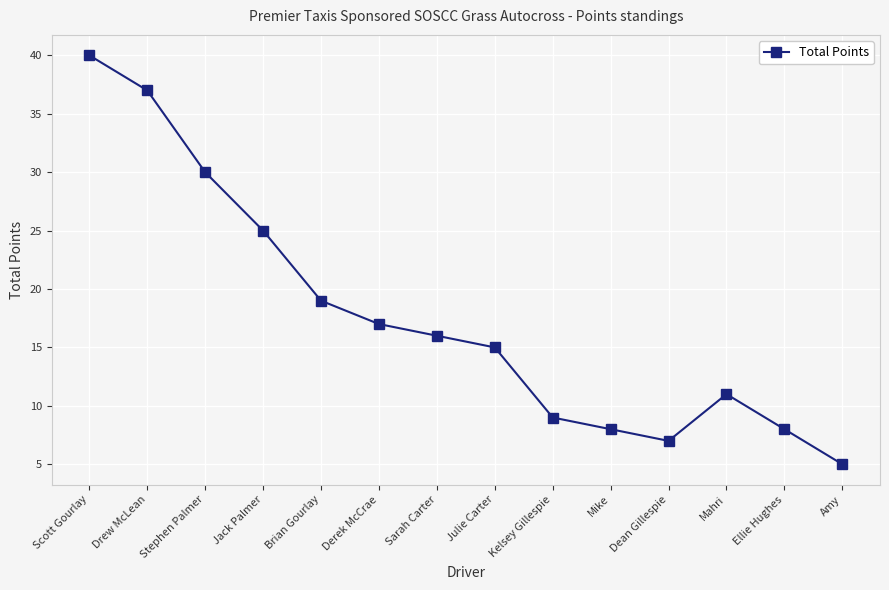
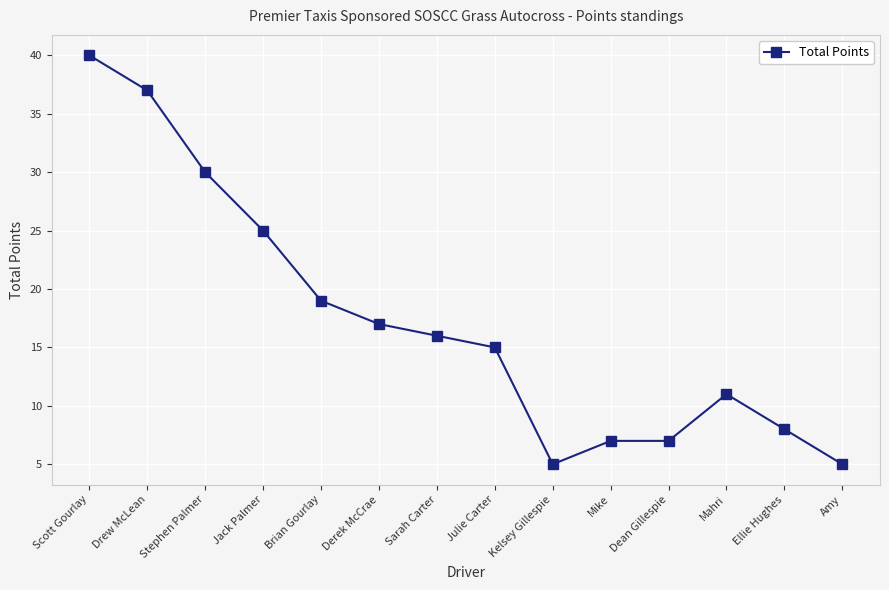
  {
    "Scott Gourlay": 40,
    "Drew McLean": 37,
    "Stephen Palmer": 30,
    "Jack Palmer": 25,
    "Brian Gourlay": 19,
    "Derek McCrae": 17,
    "Sarah Carter": 16,
    "Julie Carter": 15,
-   "Kelsey Gillespie": 9,
-   "Mike": 8,
+   "Kelsey Gillespie": 5,
+   "Mike": 7,
    "Dean Gillespie": 7,
    "Mahri": 11,
    "Ellie Hughes": 8,
    "Amy": 5
  }
